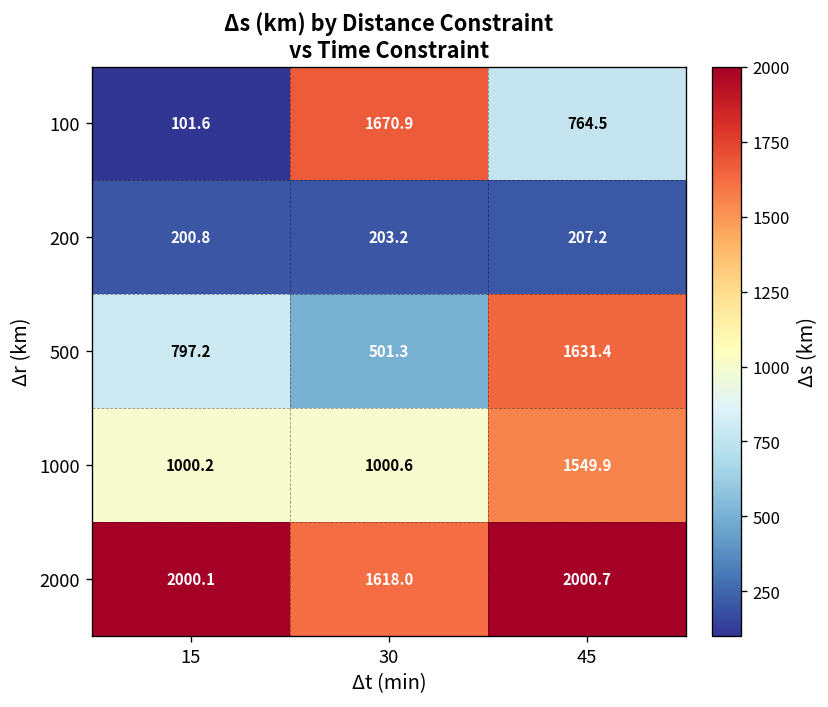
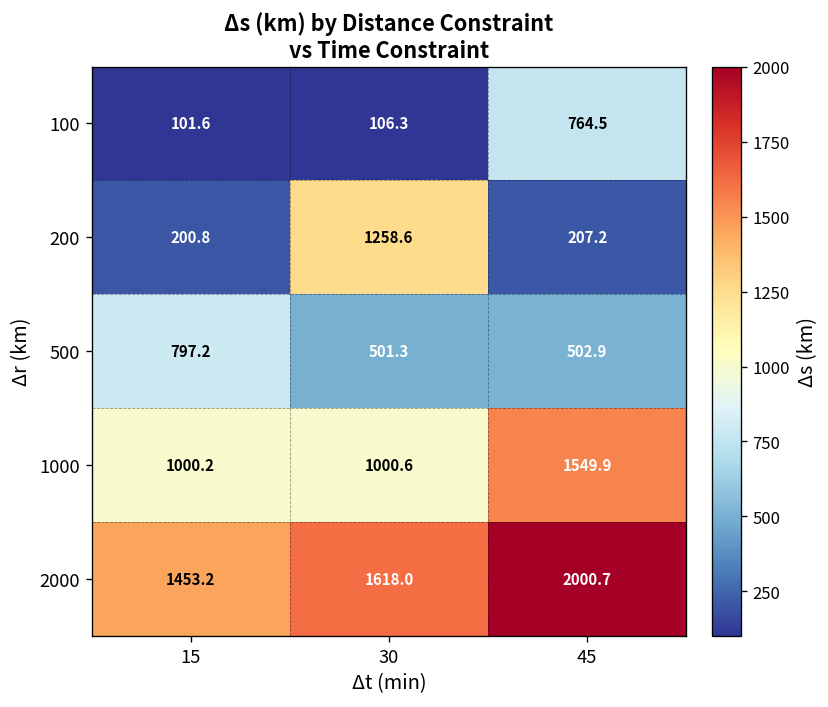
  {
    "100": {
      "15": 101.6,
-     "30": 1670.9,
+     "30": 106.3,
      "45": 764.5
    },
    "200": {
      "15": 200.8,
-     "30": 203.2,
+     "30": 1258.6,
      "45": 207.2
    },
    "500": {
      "15": 797.2,
      "30": 501.3,
-     "45": 1631.4
+     "45": 502.9
    },
    "1000": {
      "15": 1000.2,
      "30": 1000.6,
      "45": 1549.9
    },
    "2000": {
-     "15": 2000.1,
+     "15": 1453.2,
      "30": 1618.0,
      "45": 2000.7
    }
  }
